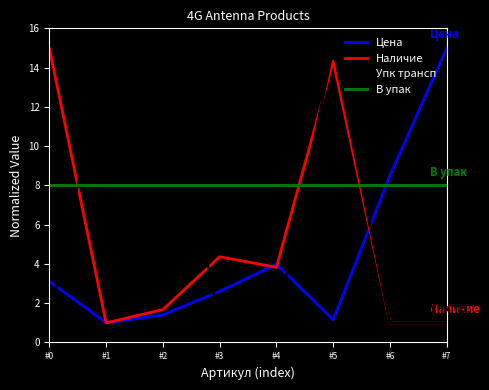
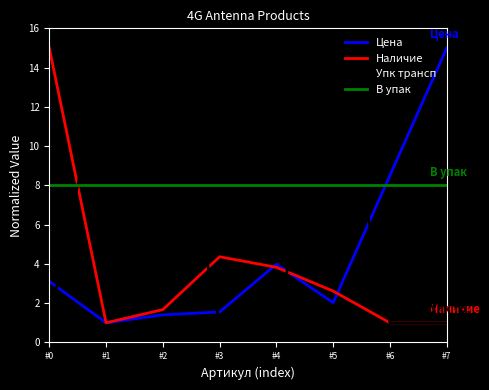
  {
    "Цена": {
      "#0": 3.1,
      "#2": 1.4,
-     "#3": 2.6,
+     "#3": 1.6,
      "#4": 4.0,
-     "#5": 1.2,
+     "#5": 2.0,
      "#6": 8.5,
      "#7": 15.0
    },
    "Наличие": {
      "#0": 15.0,
      "#2": 1.7,
      "#3": 4.4,
      "#4": 3.8,
-     "#5": 14.3
+     "#5": 2.6
    },
    "Упк трансп": {
      "#0": 1.0,
      "#1": 15.0,
      "#2": 15.0,
      "#3": 1.0,
      "#4": 1.0,
      "#5": 15.0
    },
    "В упак": {
      "#0": 8.0,
      "#1": 8.0,
      "#2": 8.0,
      "#3": 8.0,
      "#4": 8.0,
      "#5": 8.0,
      "#6": 8.0,
      "#7": 8.0
    }
  }
